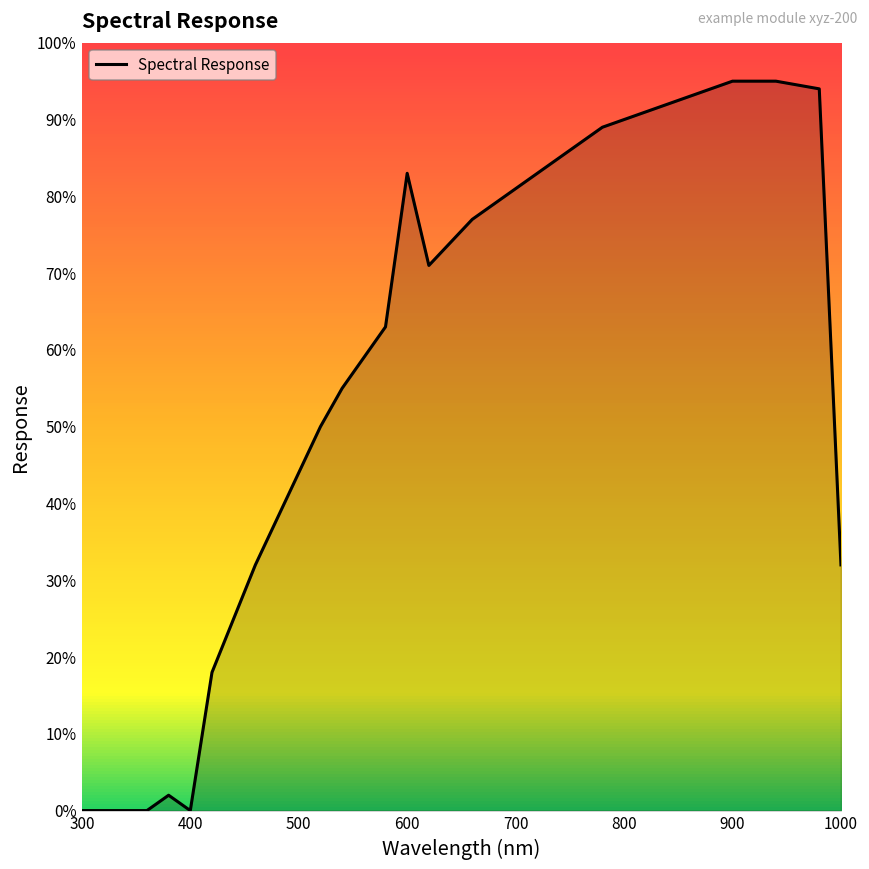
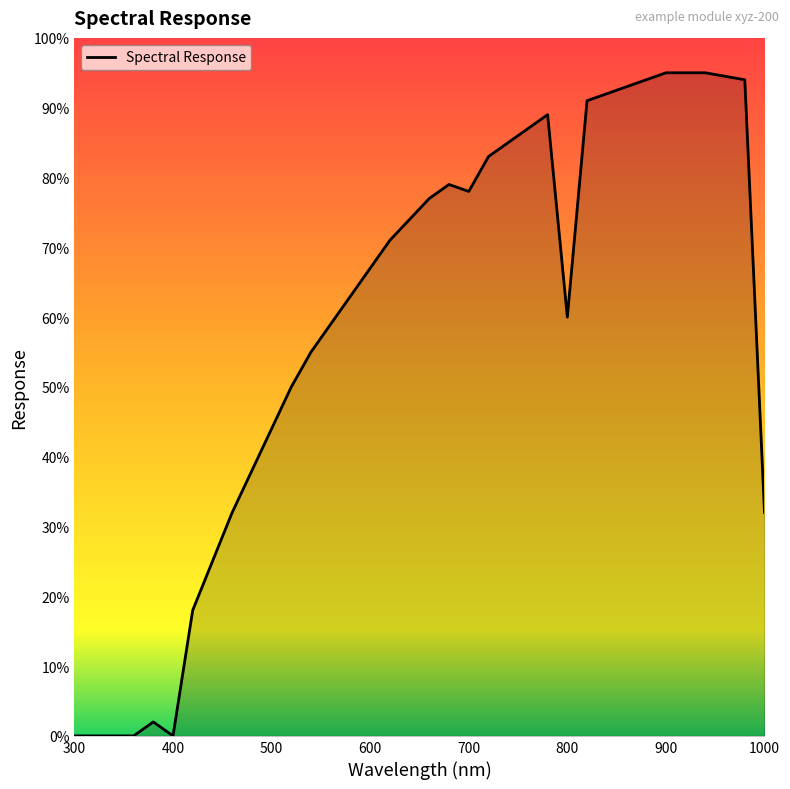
  {
    "300": "0%",
    "400": "0%",
    "500": "44%",
-   "600": "83%",
-   "700": "81%",
-   "800": "90%",
+   "600": "67%",
+   "700": "78%",
+   "800": "60%",
    "900": "95%",
    "1000": "32%"
  }
